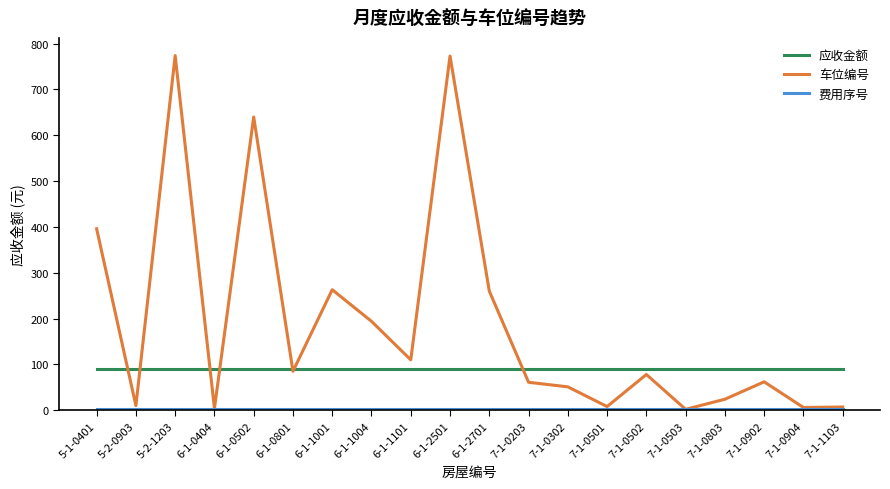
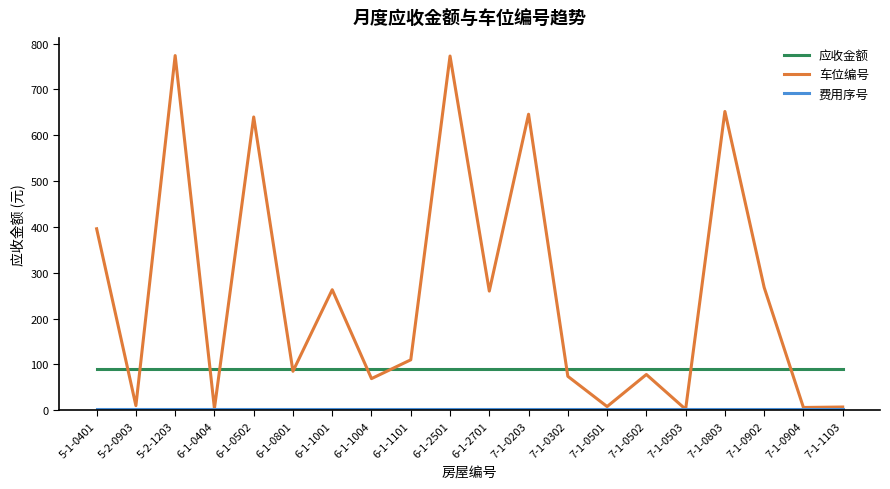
  {
    "应收金额": {
      "5-1-0401": 90,
      "5-2-0903": 90,
      "5-2-1203": 90,
      "6-1-0404": 90,
      "6-1-0502": 90,
      "6-1-1001": 90,
      "6-1-1004": 90,
      "6-1-1101": 90,
      "6-1-2501": 90,
      "6-1-2701": 90,
      "7-1-0203": 90,
      "7-1-0302": 90,
      "7-1-0501": 90,
      "7-1-0502": 90,
      "7-1-0503": 90,
      "7-1-0803": 90,
      "7-1-0902": 90,
      "7-1-0904": 90,
      "7-1-1103": 90
    },
    "车位编号": {
      "5-1-0401": 400,
      "5-2-0903": 10,
      "5-2-1203": 770,
      "6-1-0502": 640,
      "6-1-1001": 260,
-     "6-1-1004": 190,
+     "6-1-1004": 70,
      "6-1-1101": 110,
      "6-1-2501": 770,
      "6-1-2701": 260,
-     "7-1-0203": 60,
-     "7-1-0302": 50,
+     "7-1-0203": 650,
+     "7-1-0302": 70,
      "7-1-0502": 80,
-     "7-1-0803": 20,
-     "7-1-0902": 60
+     "7-1-0803": 650,
+     "7-1-0902": 270
    },
    "费用序号": {
      "5-1-0401": 0,
      "5-2-0903": 0,
      "5-2-1203": 0,
      "6-1-0502": 0,
      "6-1-0801": 0,
      "6-1-1001": 0,
      "6-1-1004": 0,
      "6-1-1101": 0,
      "6-1-2501": 0,
      "6-1-2701": 0,
      "7-1-0203": 0,
      "7-1-0302": 0,
      "7-1-0502": 0,
      "7-1-0803": 0,
      "7-1-0902": 0
    }
  }
